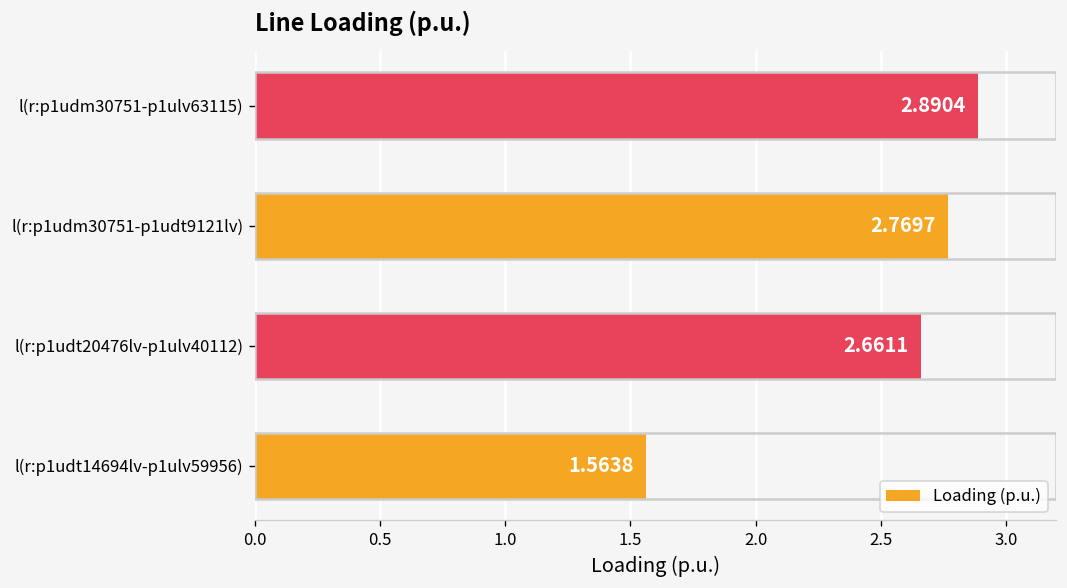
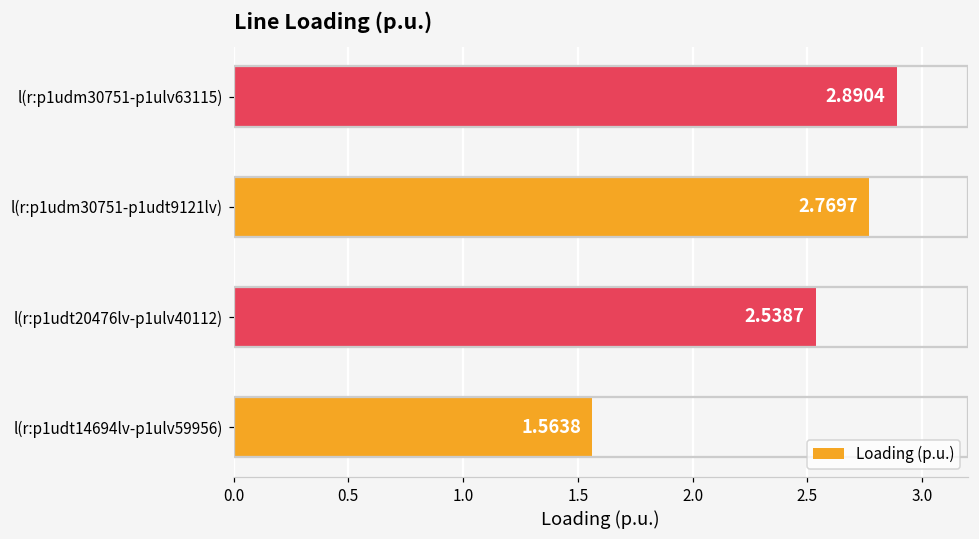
  {
    "l(r:p1udm30751-p1ulv63115)": 2.8904,
    "l(r:p1udm30751-p1udt9121lv)": 2.7697,
-   "l(r:p1udt20476lv-p1ulv40112)": 2.6611,
+   "l(r:p1udt20476lv-p1ulv40112)": 2.5387,
    "l(r:p1udt14694lv-p1ulv59956)": 1.5638
  }
